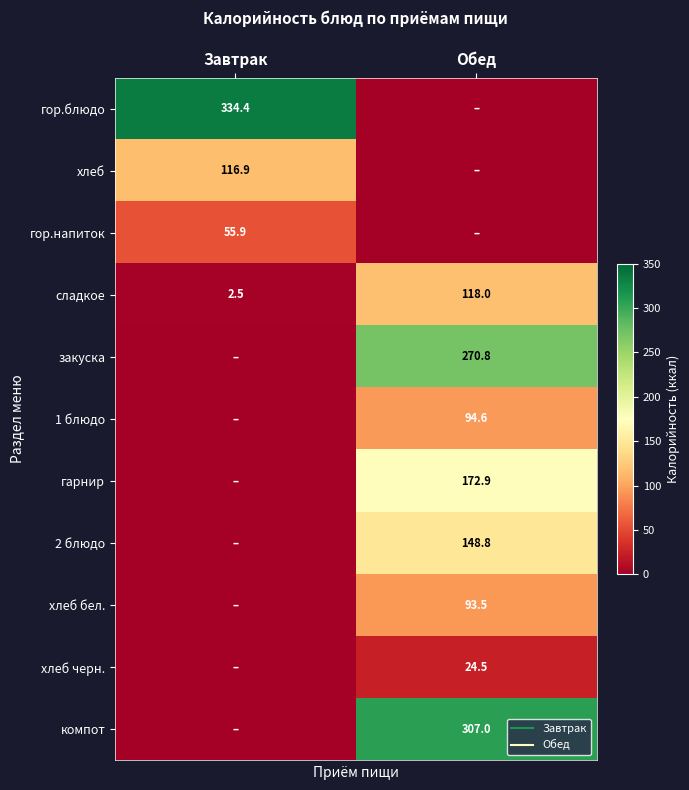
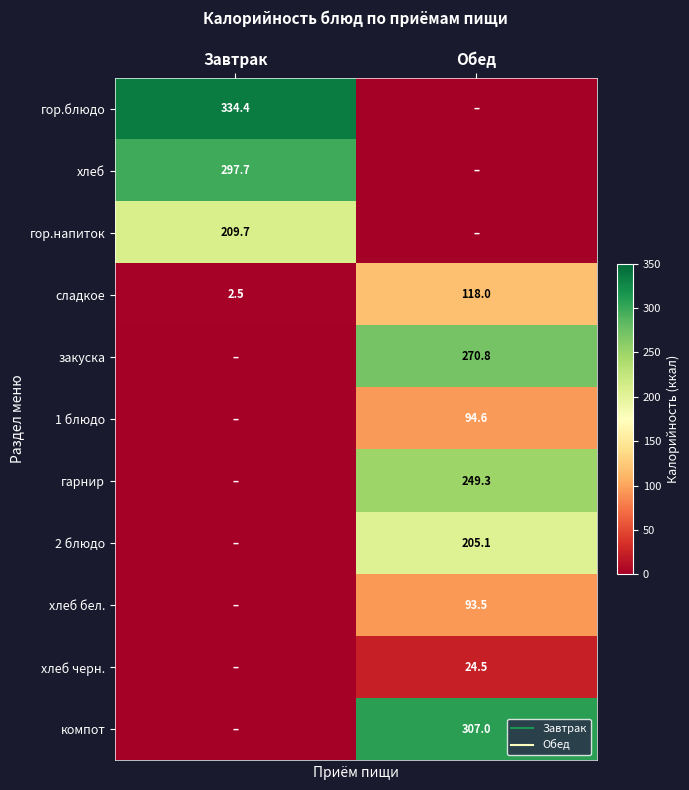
  {
    "гор.блюдо": {
      "Завтрак": 334.4
    },
    "хлеб": {
-     "Завтрак": 116.9
+     "Завтрак": 297.7
    },
    "гор.напиток": {
-     "Завтрак": 55.9
+     "Завтрак": 209.7
    },
    "сладкое": {
      "Завтрак": 2.5,
      "Обед": 118.0
    },
    "закуска": {
      "Обед": 270.8
    },
    "1 блюдо": {
      "Обед": 94.6
    },
    "гарнир": {
-     "Обед": 172.9
+     "Обед": 249.3
    },
    "2 блюдо": {
-     "Обед": 148.8
+     "Обед": 205.1
    },
    "хлеб бел.": {
      "Обед": 93.5
    },
    "хлеб черн.": {
      "Обед": 24.5
    },
    "компот": {
      "Обед": 307.0
    }
  }
